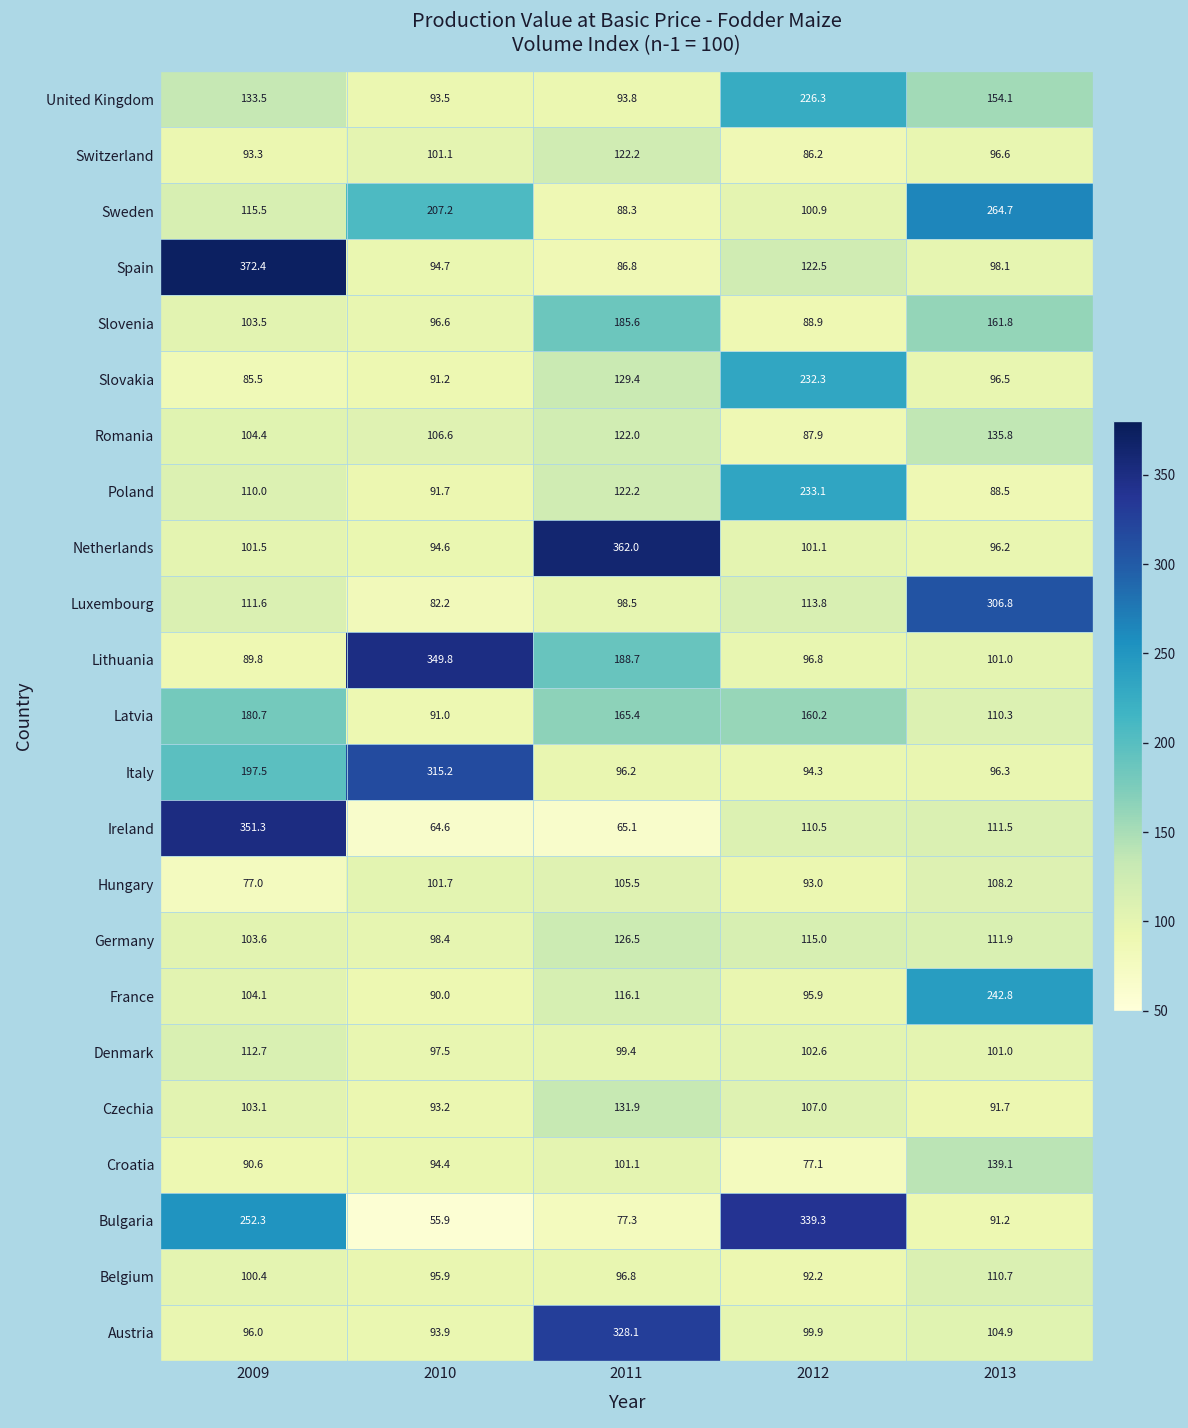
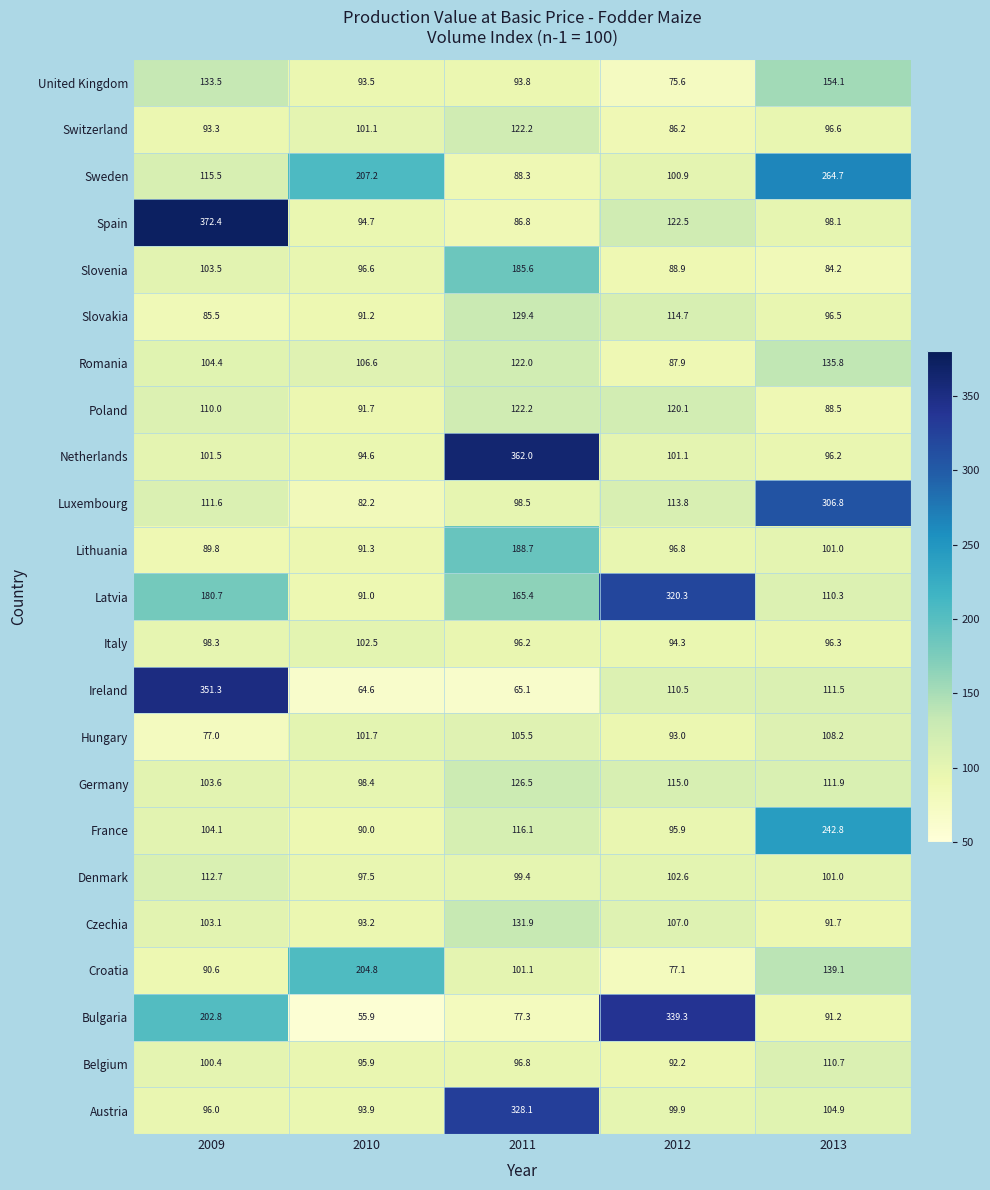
  {
    "United Kingdom": {
      "2009": 133.5,
      "2010": 93.5,
      "2011": 93.8,
-     "2012": 226.3,
+     "2012": 75.6,
      "2013": 154.1
    },
    "Switzerland": {
      "2009": 93.3,
      "2010": 101.1,
      "2011": 122.2,
      "2012": 86.2,
      "2013": 96.6
    },
    "Sweden": {
      "2009": 115.5,
      "2010": 207.2,
      "2011": 88.3,
      "2012": 100.9,
      "2013": 264.7
    },
    "Spain": {
      "2009": 372.4,
      "2010": 94.7,
      "2011": 86.8,
      "2012": 122.5,
      "2013": 98.1
    },
    "Slovenia": {
      "2009": 103.5,
      "2010": 96.6,
      "2011": 185.6,
      "2012": 88.9,
-     "2013": 161.8
+     "2013": 84.2
    },
    "Slovakia": {
      "2009": 85.5,
      "2010": 91.2,
      "2011": 129.4,
-     "2012": 232.3,
+     "2012": 114.7,
      "2013": 96.5
    },
    "Romania": {
      "2009": 104.4,
      "2010": 106.6,
      "2011": 122.0,
      "2012": 87.9,
      "2013": 135.8
    },
    "Poland": {
      "2009": 110.0,
      "2010": 91.7,
      "2011": 122.2,
-     "2012": 233.1,
+     "2012": 120.1,
      "2013": 88.5
    },
    "Netherlands": {
      "2009": 101.5,
      "2010": 94.6,
      "2011": 362.0,
      "2012": 101.1,
      "2013": 96.2
    },
    "Luxembourg": {
      "2009": 111.6,
      "2010": 82.2,
      "2011": 98.5,
      "2012": 113.8,
      "2013": 306.8
    },
    "Lithuania": {
      "2009": 89.8,
-     "2010": 349.8,
+     "2010": 91.3,
      "2011": 188.7,
      "2012": 96.8,
      "2013": 101.0
    },
    "Latvia": {
      "2009": 180.7,
      "2010": 91.0,
      "2011": 165.4,
-     "2012": 160.2,
+     "2012": 320.3,
      "2013": 110.3
    },
    "Italy": {
-     "2009": 197.5,
-     "2010": 315.2,
+     "2009": 98.3,
+     "2010": 102.5,
      "2011": 96.2,
      "2012": 94.3,
      "2013": 96.3
    },
    "Ireland": {
      "2009": 351.3,
      "2010": 64.6,
      "2011": 65.1,
      "2012": 110.5,
      "2013": 111.5
    },
    "Hungary": {
      "2009": 77.0,
      "2010": 101.7,
      "2011": 105.5,
      "2012": 93.0,
      "2013": 108.2
    },
    "Germany": {
      "2009": 103.6,
      "2010": 98.4,
      "2011": 126.5,
      "2012": 115.0,
      "2013": 111.9
    },
    "France": {
      "2009": 104.1,
      "2010": 90.0,
      "2011": 116.1,
      "2012": 95.9,
      "2013": 242.8
    },
    "Denmark": {
      "2009": 112.7,
      "2010": 97.5,
      "2011": 99.4,
      "2012": 102.6,
      "2013": 101.0
    },
    "Czechia": {
      "2009": 103.1,
      "2010": 93.2,
      "2011": 131.9,
      "2012": 107.0,
      "2013": 91.7
    },
    "Croatia": {
      "2009": 90.6,
-     "2010": 94.4,
+     "2010": 204.8,
      "2011": 101.1,
      "2012": 77.1,
      "2013": 139.1
    },
    "Bulgaria": {
-     "2009": 252.3,
+     "2009": 202.8,
      "2010": 55.9,
      "2011": 77.3,
      "2012": 339.3,
      "2013": 91.2
    },
    "Belgium": {
      "2009": 100.4,
      "2010": 95.9,
      "2011": 96.8,
      "2012": 92.2,
      "2013": 110.7
    },
    "Austria": {
      "2009": 96.0,
      "2010": 93.9,
      "2011": 328.1,
      "2012": 99.9,
      "2013": 104.9
    }
  }
